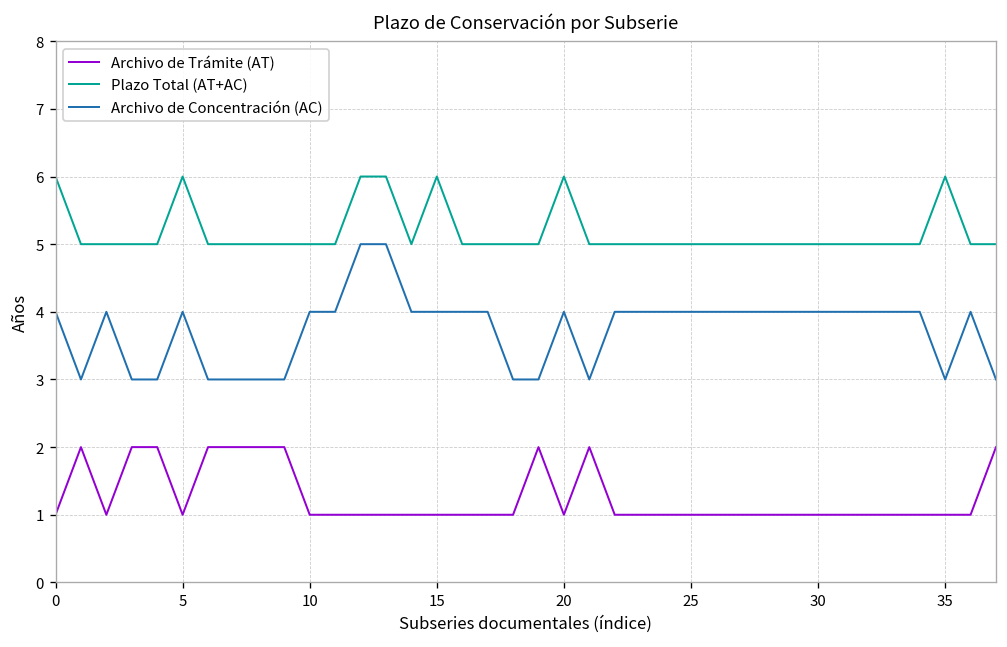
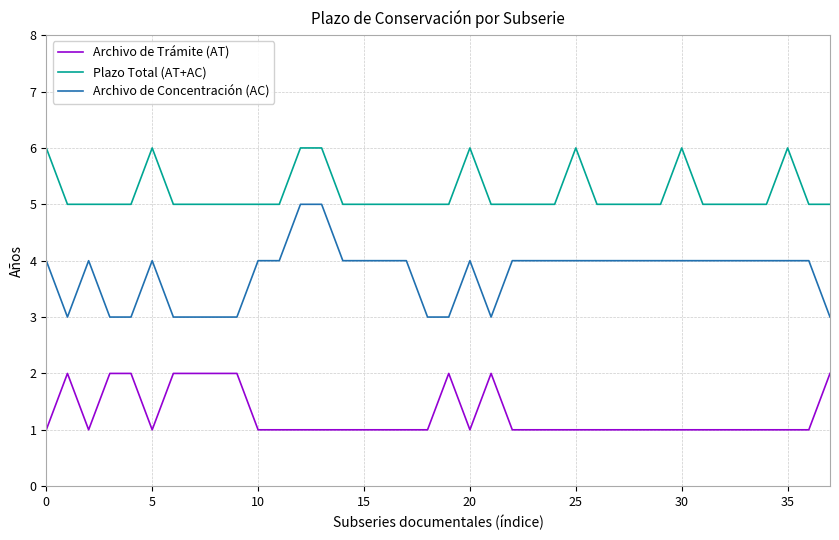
  {
    "Archivo de Trámite (AT)": {
      "0": 1,
      "5": 1,
      "10": 1,
      "15": 1,
      "20": 1,
      "25": 1,
      "30": 1,
      "35": 1
    },
    "Plazo Total (AT+AC)": {
      "0": 6,
      "5": 6,
      "10": 5,
-     "15": 6,
+     "15": 5,
      "20": 6,
-     "25": 5,
-     "30": 5,
+     "25": 6,
+     "30": 6,
      "35": 6
    },
    "Archivo de Concentración (AC)": {
      "0": 4,
      "5": 4,
      "10": 4,
      "15": 4,
      "20": 4,
      "25": 4,
      "30": 4,
-     "35": 3
+     "35": 4
    }
  }
